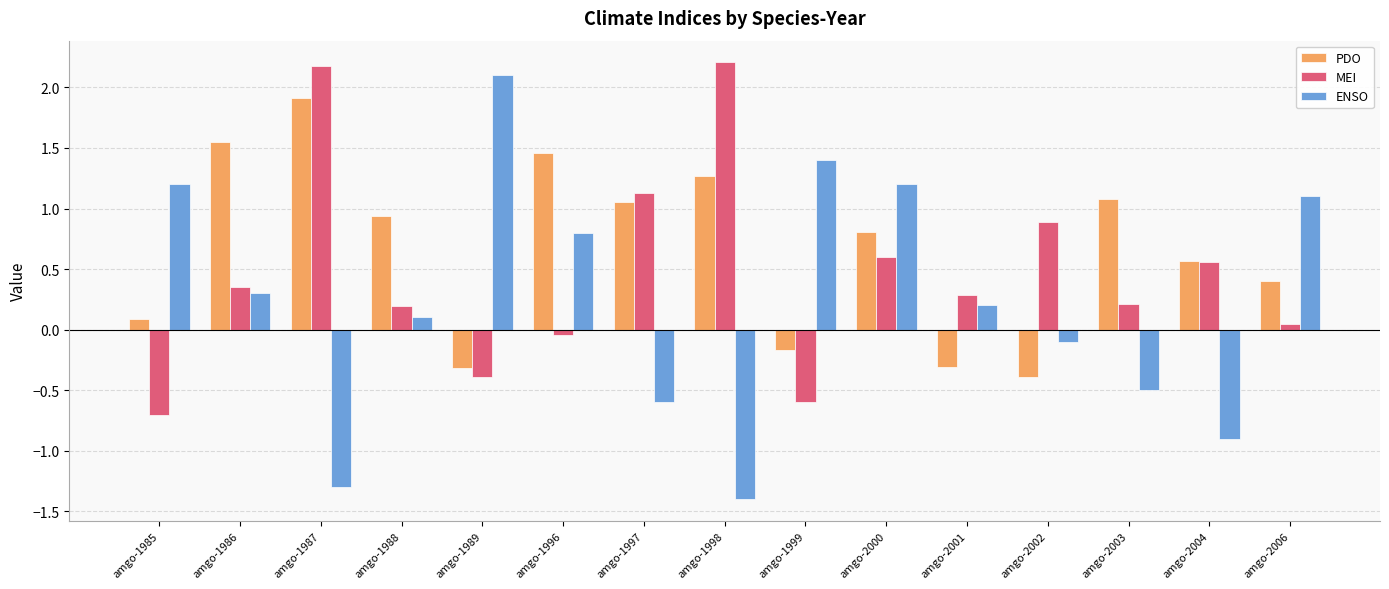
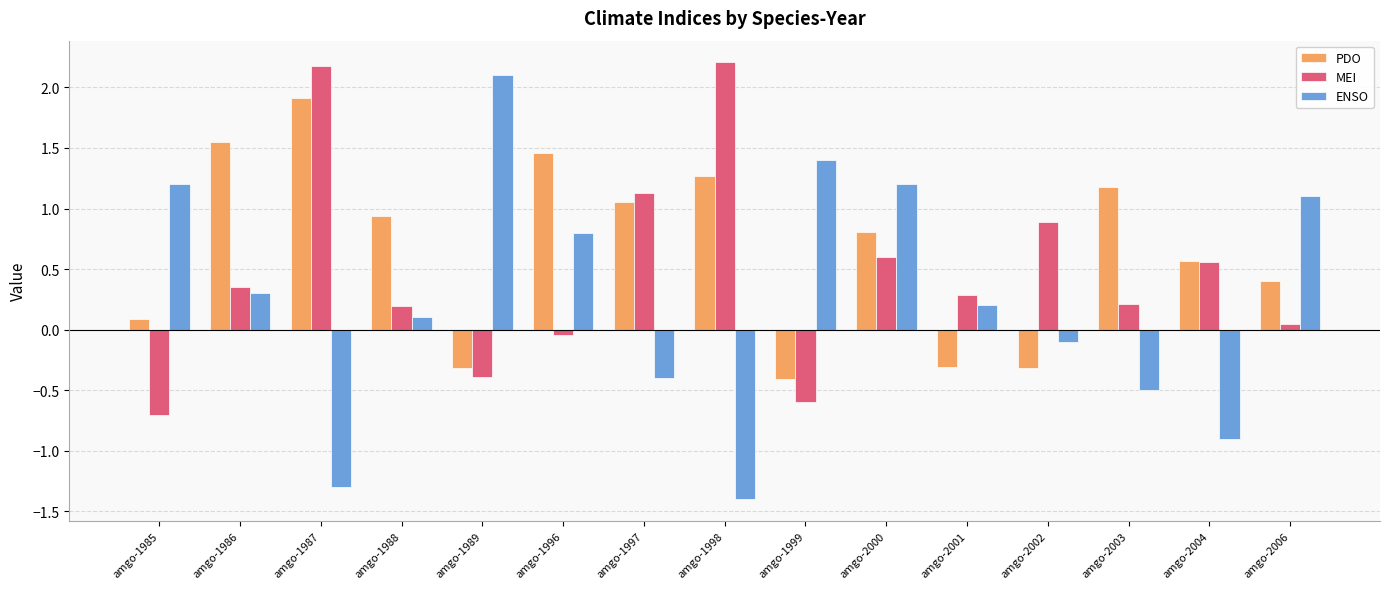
  {
    "PDO": {
      "amgo-1985": 0.09,
      "amgo-1986": 1.55,
      "amgo-1987": 1.91,
      "amgo-1988": 0.94,
      "amgo-1989": -0.32,
      "amgo-1996": 1.46,
      "amgo-1997": 1.05,
      "amgo-1998": 1.27,
-     "amgo-1999": -0.17,
+     "amgo-1999": -0.41,
      "amgo-2000": 0.81,
      "amgo-2001": -0.31,
-     "amgo-2002": -0.39,
-     "amgo-2003": 1.08,
+     "amgo-2002": -0.32,
+     "amgo-2003": 1.18,
      "amgo-2004": 0.57,
      "amgo-2006": 0.40
    },
    "MEI": {
      "amgo-1985": -0.71,
      "amgo-1986": 0.35,
      "amgo-1987": 2.18,
      "amgo-1988": 0.19,
      "amgo-1989": -0.39,
      "amgo-1996": -0.04,
      "amgo-1997": 1.13,
      "amgo-1998": 2.21,
      "amgo-1999": -0.60,
      "amgo-2000": 0.60,
      "amgo-2001": 0.28,
      "amgo-2002": 0.89,
      "amgo-2003": 0.21,
      "amgo-2004": 0.56,
      "amgo-2006": 0.05
    },
    "ENSO": {
      "amgo-1985": 1.2,
      "amgo-1986": 0.3,
      "amgo-1987": -1.3,
      "amgo-1988": 0.1,
      "amgo-1989": 2.1,
      "amgo-1996": 0.8,
-     "amgo-1997": -0.6,
+     "amgo-1997": -0.4,
      "amgo-1998": -1.4,
      "amgo-1999": 1.4,
      "amgo-2000": 1.2,
      "amgo-2001": 0.2,
      "amgo-2002": -0.1,
      "amgo-2003": -0.5,
      "amgo-2004": -0.9,
      "amgo-2006": 1.1
    }
  }
